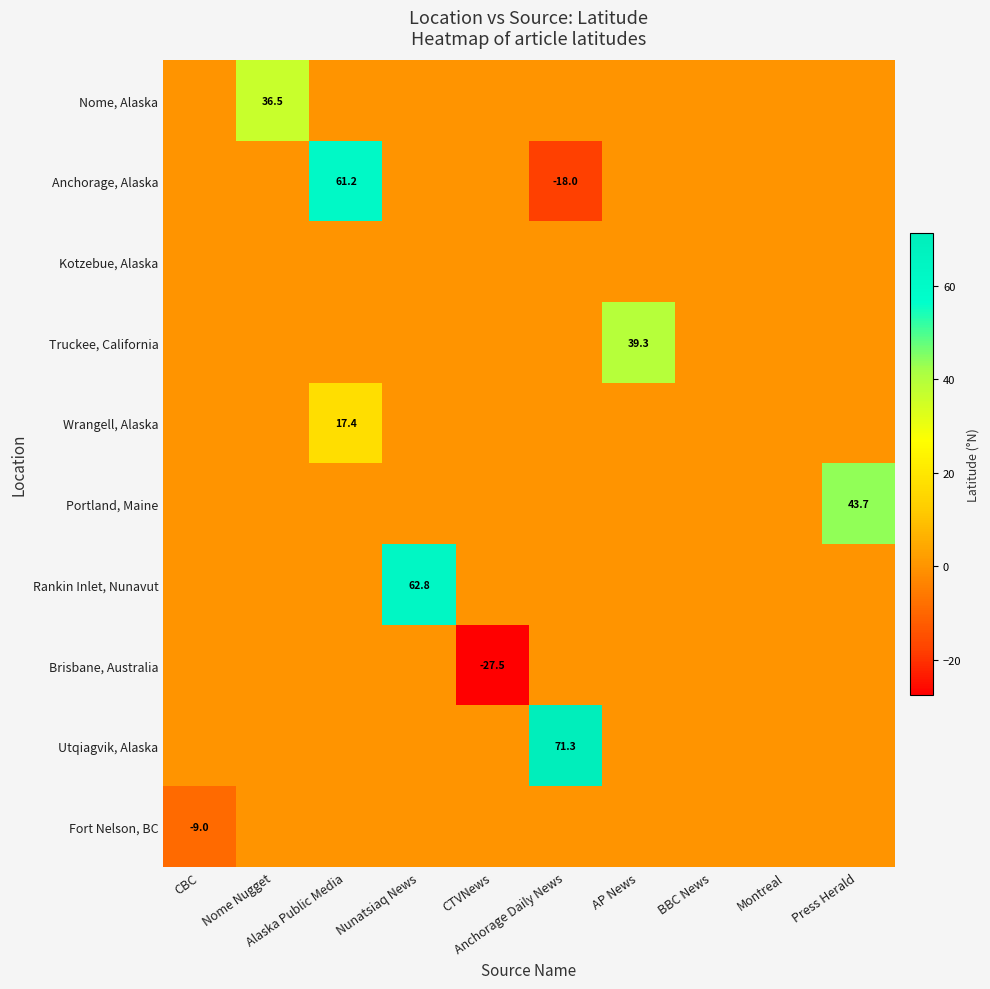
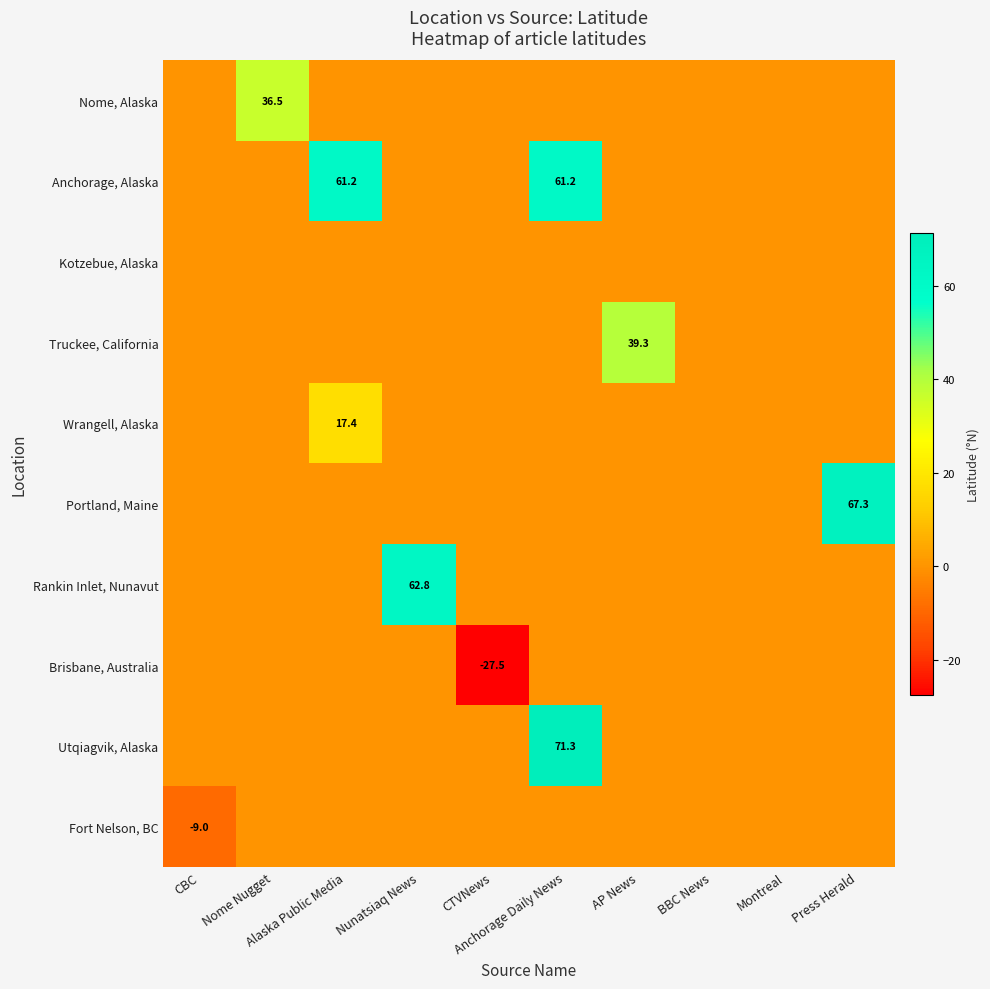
  {
    "Nome, Alaska": {
      "Nome Nugget": 36.5
    },
    "Anchorage, Alaska": {
      "Alaska Public Media": 61.2,
-     "Anchorage Daily News": -18.0
+     "Anchorage Daily News": 61.2
    },
    "Truckee, California": {
      "AP News": 39.3
    },
    "Wrangell, Alaska": {
      "Alaska Public Media": 17.4
    },
    "Portland, Maine": {
-     "Press Herald": 43.7
+     "Press Herald": 67.3
    },
    "Rankin Inlet, Nunavut": {
      "Nunatsiaq News": 62.8
    },
    "Brisbane, Australia": {
      "CTVNews": -27.5
    },
    "Utqiagvik, Alaska": {
      "Anchorage Daily News": 71.3
    },
    "Fort Nelson, BC": {
      "CBC": -9.0
    }
  }
